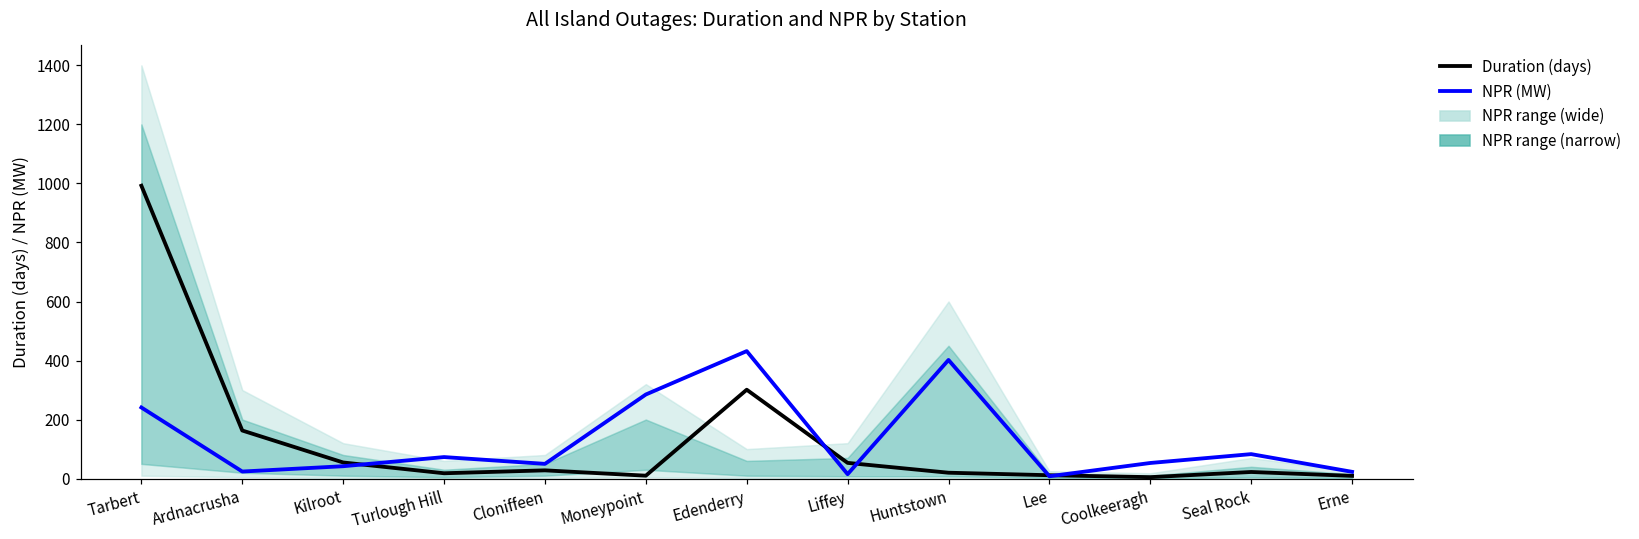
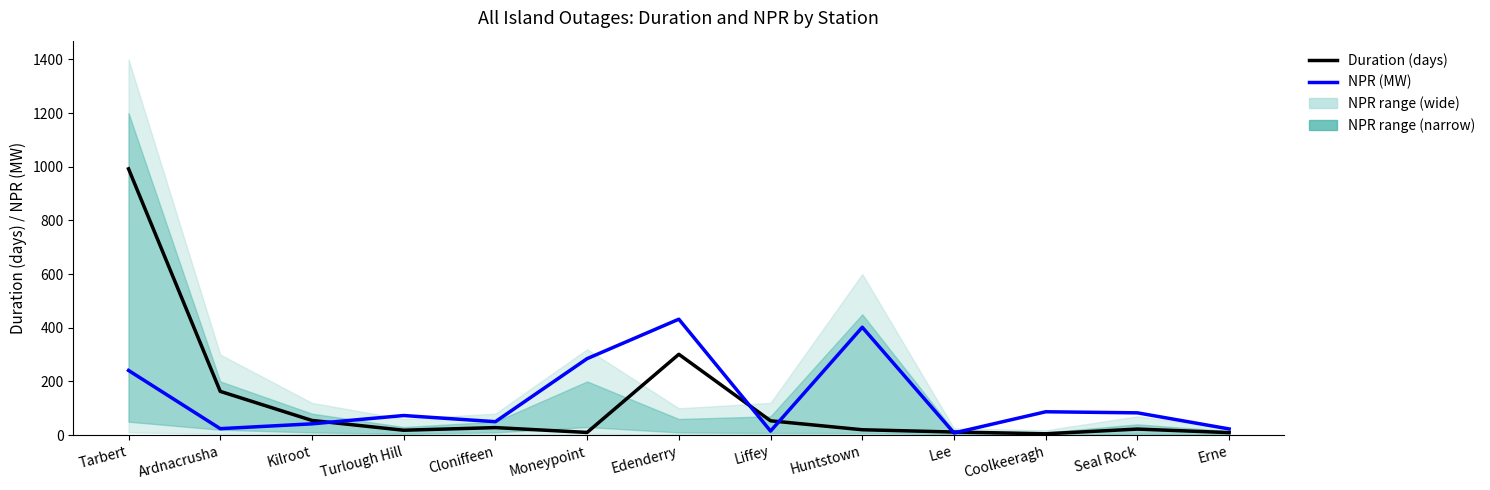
  {
    "Duration (days)": {
      "Tarbert": 990,
      "Ardnacrusha": 160,
      "Kilroot": 50,
      "Turlough Hill": 20,
      "Cloniffeen": 30,
      "Moneypoint": 10,
      "Edenderry": 300,
      "Liffey": 50,
      "Huntstown": 20,
      "Seal Rock": 20
    },
    "NPR (MW)": {
      "Tarbert": 240,
      "Ardnacrusha": 20,
      "Kilroot": 40,
      "Turlough Hill": 70,
      "Moneypoint": 290,
      "Edenderry": 430,
      "Liffey": 20,
      "Huntstown": 400,
-     "Coolkeeragh": 50,
+     "Coolkeeragh": 90,
      "Seal Rock": 80
    }
  }
